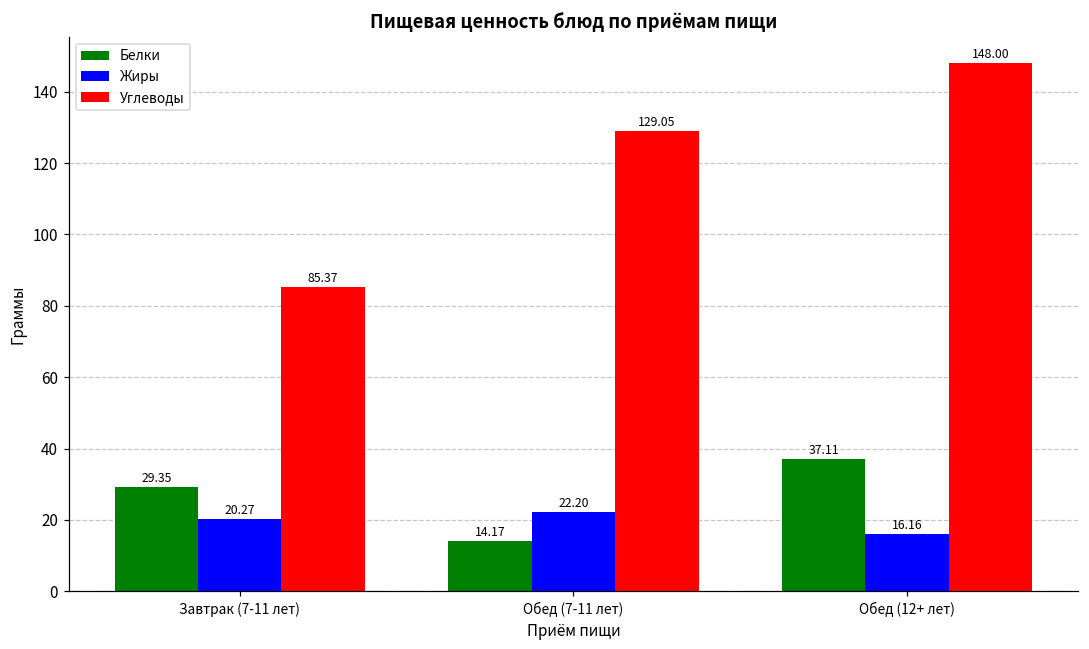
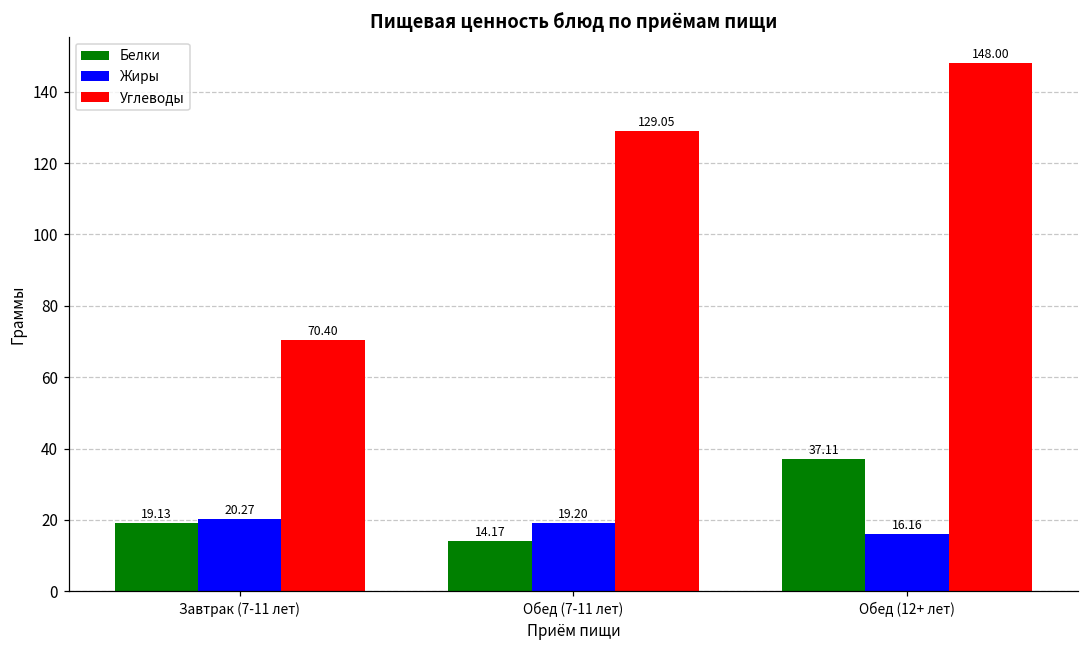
  {
    "Белки": {
-     "Завтрак (7-11 лет)": 29.35,
+     "Завтрак (7-11 лет)": 19.13,
      "Обед (7-11 лет)": 14.17,
      "Обед (12+ лет)": 37.11
    },
    "Жиры": {
      "Завтрак (7-11 лет)": 20.27,
-     "Обед (7-11 лет)": 22.20,
+     "Обед (7-11 лет)": 19.20,
      "Обед (12+ лет)": 16.16
    },
    "Углеводы": {
-     "Завтрак (7-11 лет)": 85.37,
+     "Завтрак (7-11 лет)": 70.40,
      "Обед (7-11 лет)": 129.05,
      "Обед (12+ лет)": 148.00
    }
  }
